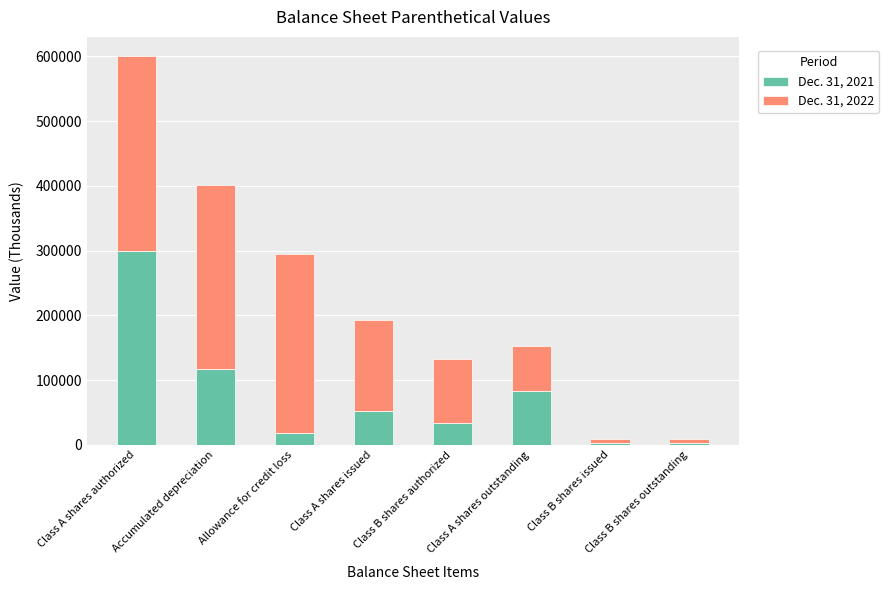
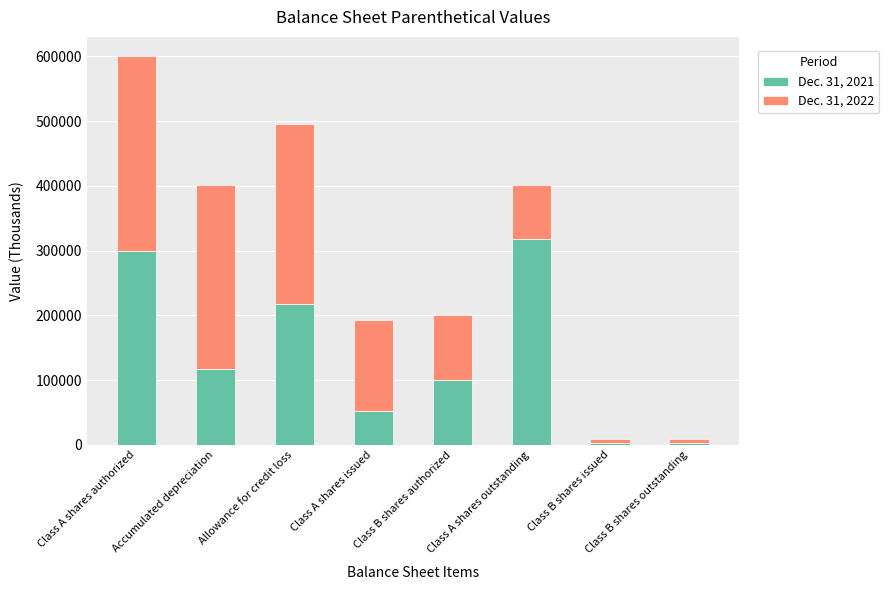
  {
    "Dec. 31, 2021": {
      "Class A shares authorized": 300000,
      "Accumulated depreciation": 120000,
-     "Allowance for credit loss": 20000,
+     "Allowance for credit loss": 220000,
      "Class A shares issued": 50000,
-     "Class B shares authorized": 30000,
-     "Class A shares outstanding": 80000
+     "Class B shares authorized": 100000,
+     "Class A shares outstanding": 320000
    },
    "Dec. 31, 2022": {
      "Class A shares authorized": 300000,
      "Accumulated depreciation": 280000,
      "Allowance for credit loss": 280000,
      "Class A shares issued": 140000,
      "Class B shares authorized": 100000,
-     "Class A shares outstanding": 70000,
+     "Class A shares outstanding": 80000,
      "Class B shares issued": 10000,
      "Class B shares outstanding": 10000
    }
  }
